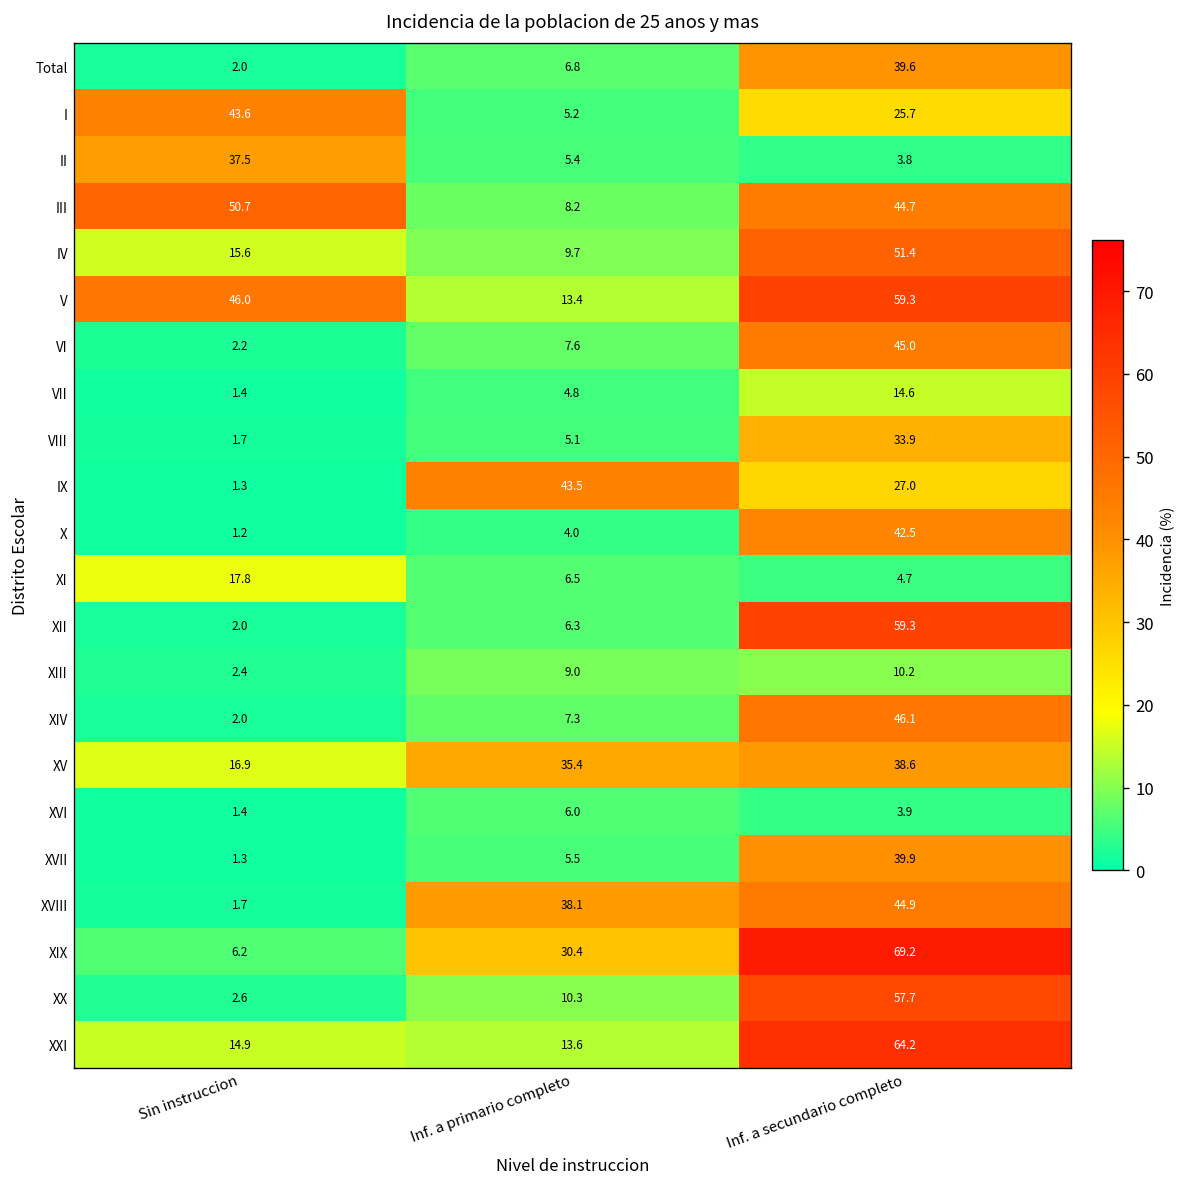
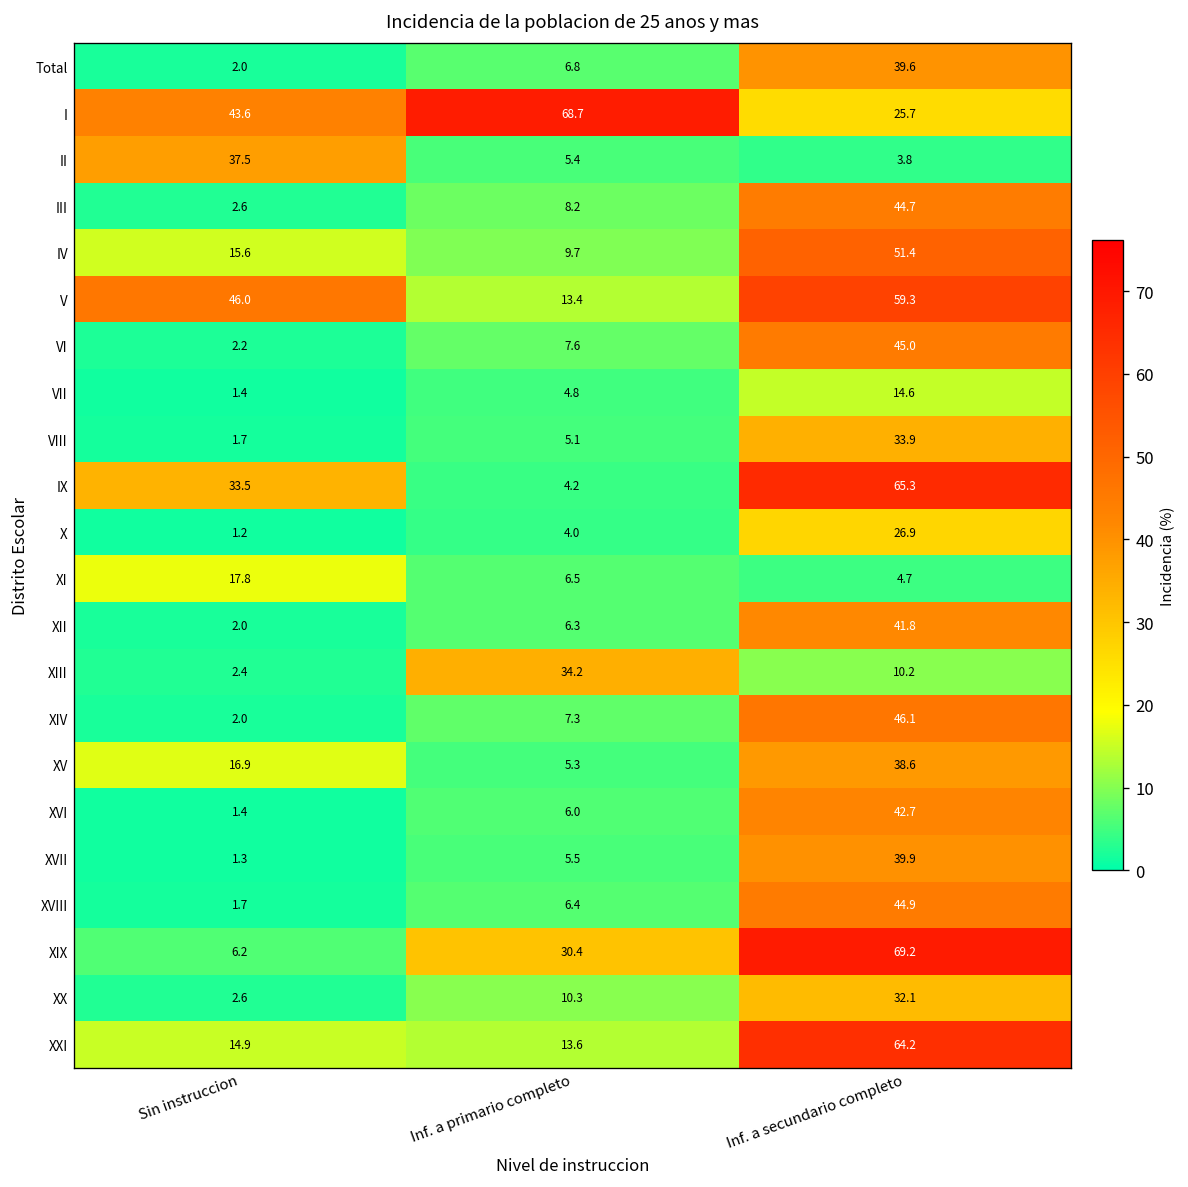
  {
    "Total": {
      "Sin instruccion": 2.0,
      "Inf. a primario completo": 6.8,
      "Inf. a secundario completo": 39.6
    },
    "I": {
      "Sin instruccion": 43.6,
-     "Inf. a primario completo": 5.2,
+     "Inf. a primario completo": 68.7,
      "Inf. a secundario completo": 25.7
    },
    "II": {
      "Sin instruccion": 37.5,
      "Inf. a primario completo": 5.4,
      "Inf. a secundario completo": 3.8
    },
    "III": {
-     "Sin instruccion": 50.7,
+     "Sin instruccion": 2.6,
      "Inf. a primario completo": 8.2,
      "Inf. a secundario completo": 44.7
    },
    "IV": {
      "Sin instruccion": 15.6,
      "Inf. a primario completo": 9.7,
      "Inf. a secundario completo": 51.4
    },
    "V": {
      "Sin instruccion": 46.0,
      "Inf. a primario completo": 13.4,
      "Inf. a secundario completo": 59.3
    },
    "VI": {
      "Sin instruccion": 2.2,
      "Inf. a primario completo": 7.6,
      "Inf. a secundario completo": 45.0
    },
    "VII": {
      "Sin instruccion": 1.4,
      "Inf. a primario completo": 4.8,
      "Inf. a secundario completo": 14.6
    },
    "VIII": {
      "Sin instruccion": 1.7,
      "Inf. a primario completo": 5.1,
      "Inf. a secundario completo": 33.9
    },
    "IX": {
-     "Sin instruccion": 1.3,
-     "Inf. a primario completo": 43.5,
-     "Inf. a secundario completo": 27.0
+     "Sin instruccion": 33.5,
+     "Inf. a primario completo": 4.2,
+     "Inf. a secundario completo": 65.3
    },
    "X": {
      "Sin instruccion": 1.2,
      "Inf. a primario completo": 4.0,
-     "Inf. a secundario completo": 42.5
+     "Inf. a secundario completo": 26.9
    },
    "XI": {
      "Sin instruccion": 17.8,
      "Inf. a primario completo": 6.5,
      "Inf. a secundario completo": 4.7
    },
    "XII": {
      "Sin instruccion": 2.0,
      "Inf. a primario completo": 6.3,
-     "Inf. a secundario completo": 59.3
+     "Inf. a secundario completo": 41.8
    },
    "XIII": {
      "Sin instruccion": 2.4,
-     "Inf. a primario completo": 9.0,
+     "Inf. a primario completo": 34.2,
      "Inf. a secundario completo": 10.2
    },
    "XIV": {
      "Sin instruccion": 2.0,
      "Inf. a primario completo": 7.3,
      "Inf. a secundario completo": 46.1
    },
    "XV": {
      "Sin instruccion": 16.9,
-     "Inf. a primario completo": 35.4,
+     "Inf. a primario completo": 5.3,
      "Inf. a secundario completo": 38.6
    },
    "XVI": {
      "Sin instruccion": 1.4,
      "Inf. a primario completo": 6.0,
-     "Inf. a secundario completo": 3.9
+     "Inf. a secundario completo": 42.7
    },
    "XVII": {
      "Sin instruccion": 1.3,
      "Inf. a primario completo": 5.5,
      "Inf. a secundario completo": 39.9
    },
    "XVIII": {
      "Sin instruccion": 1.7,
-     "Inf. a primario completo": 38.1,
+     "Inf. a primario completo": 6.4,
      "Inf. a secundario completo": 44.9
    },
    "XIX": {
      "Sin instruccion": 6.2,
      "Inf. a primario completo": 30.4,
      "Inf. a secundario completo": 69.2
    },
    "XX": {
      "Sin instruccion": 2.6,
      "Inf. a primario completo": 10.3,
-     "Inf. a secundario completo": 57.7
+     "Inf. a secundario completo": 32.1
    },
    "XXI": {
      "Sin instruccion": 14.9,
      "Inf. a primario completo": 13.6,
      "Inf. a secundario completo": 64.2
    }
  }
